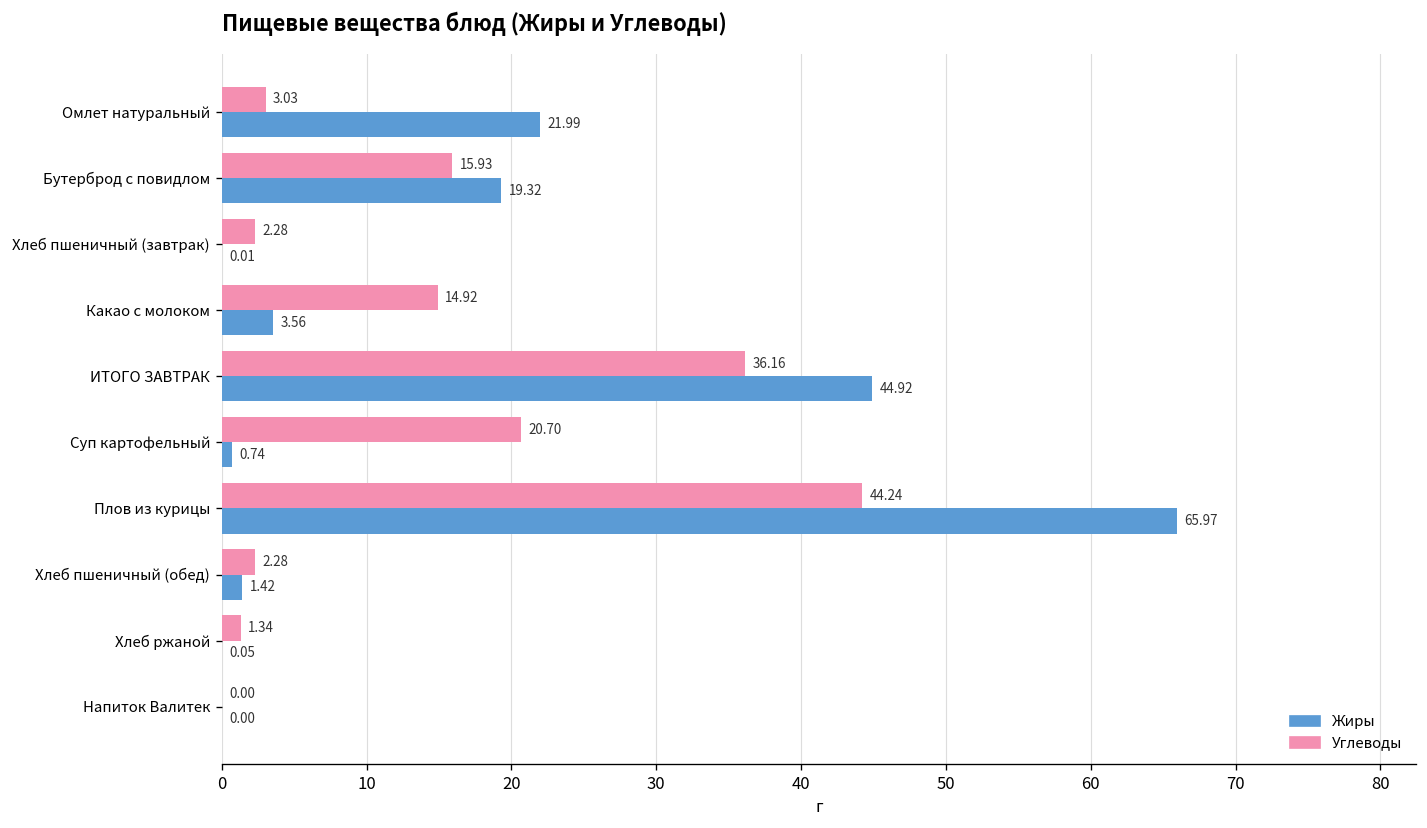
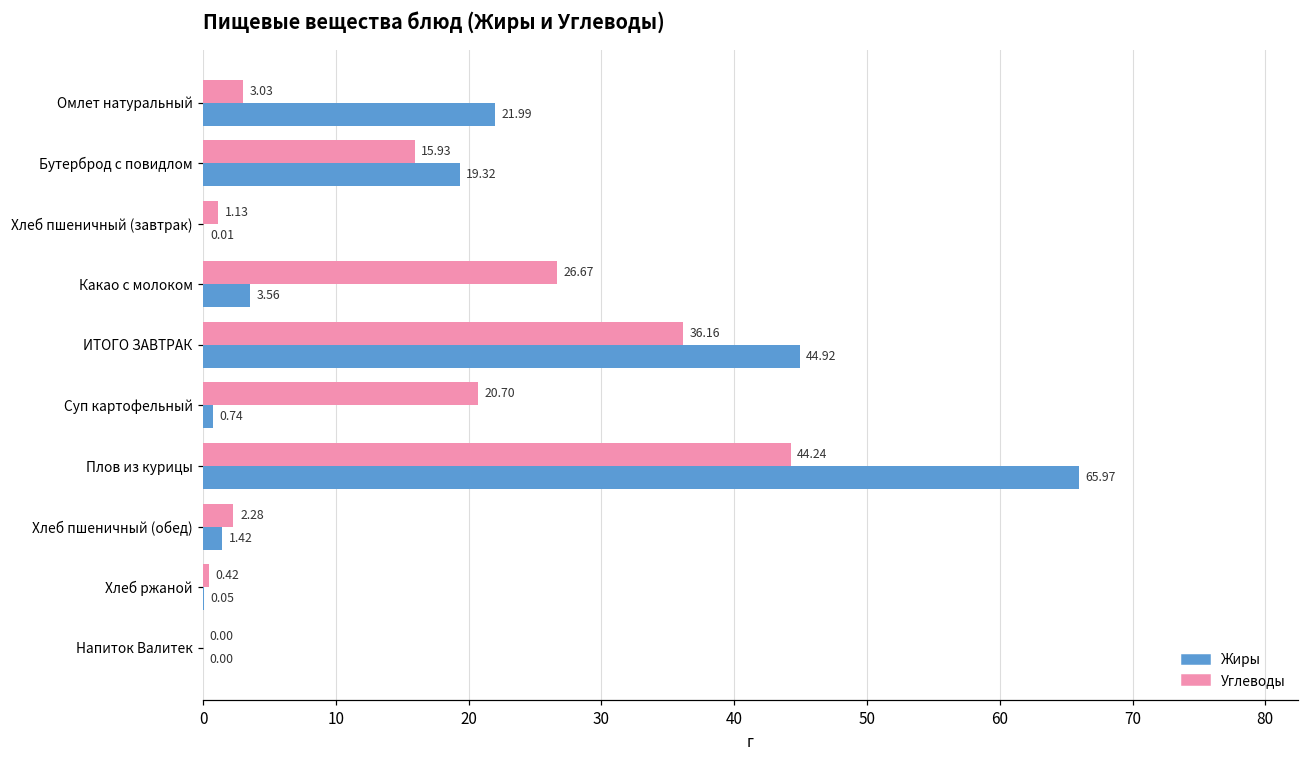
  {
    "Жиры": {
      "Омлет натуральный": 21.99,
      "Бутерброд с повидлом": 19.32,
      "Хлеб пшеничный (завтрак)": 0.01,
      "Какао с молоком": 3.56,
      "ИТОГО ЗАВТРАК": 44.92,
      "Суп картофельный": 0.74,
      "Плов из курицы": 65.97,
      "Хлеб пшеничный (обед)": 1.42,
      "Хлеб ржаной": 0.05,
      "Напиток Валитек": 0.00
    },
    "Углеводы": {
      "Омлет натуральный": 3.03,
      "Бутерброд с повидлом": 15.93,
-     "Хлеб пшеничный (завтрак)": 2.28,
-     "Какао с молоком": 14.92,
+     "Хлеб пшеничный (завтрак)": 1.13,
+     "Какао с молоком": 26.67,
      "ИТОГО ЗАВТРАК": 36.16,
      "Суп картофельный": 20.70,
      "Плов из курицы": 44.24,
      "Хлеб пшеничный (обед)": 2.28,
-     "Хлеб ржаной": 1.34,
+     "Хлеб ржаной": 0.42,
      "Напиток Валитек": 0.00
    }
  }
